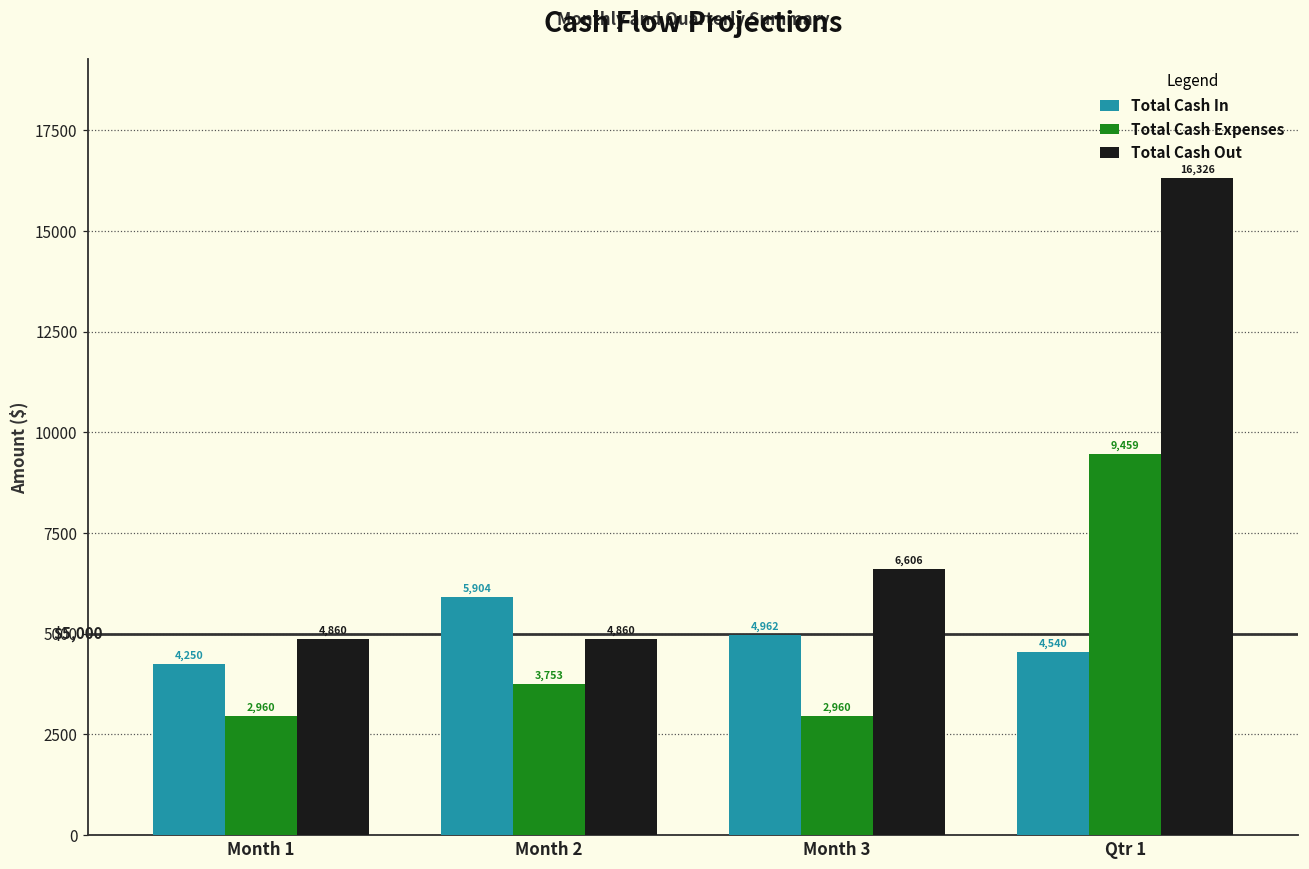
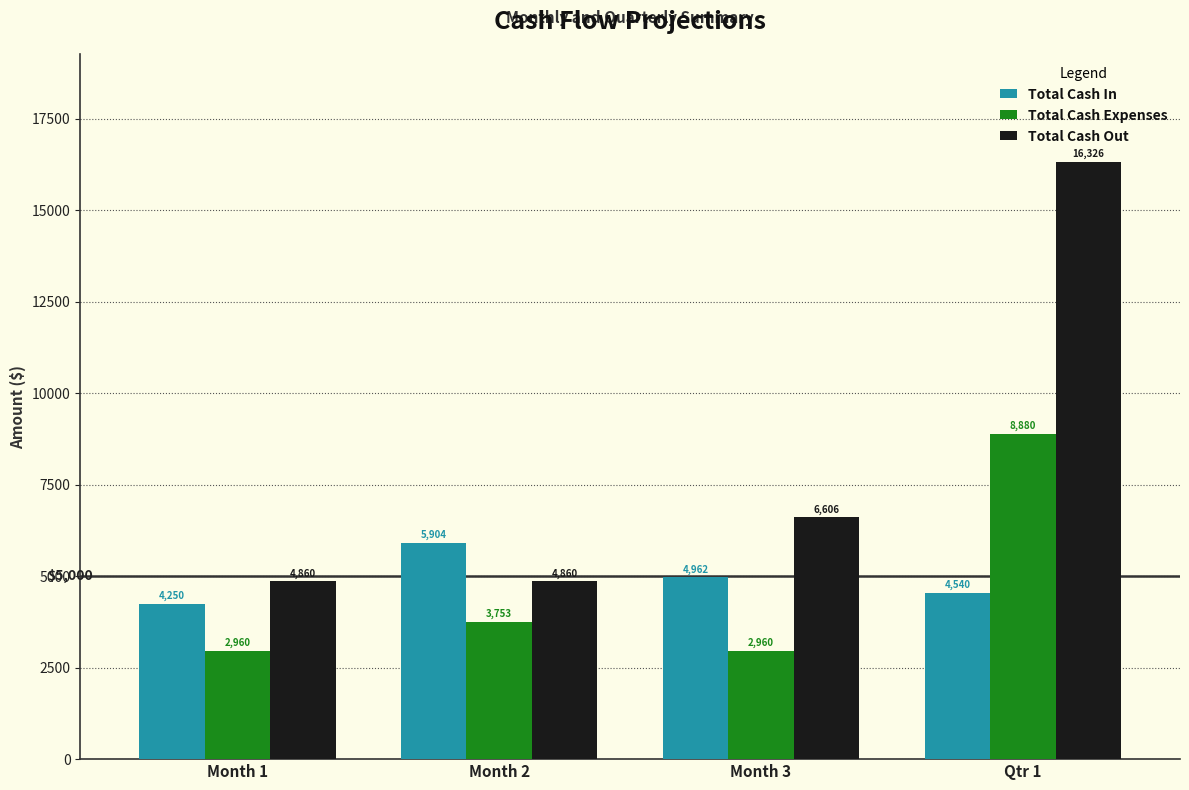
  {
    "Total Cash In": {
      "Month 1": "4,250",
      "Month 2": "5,904",
      "Month 3": "4,962",
      "Qtr 1": "4,540"
    },
    "Total Cash Expenses": {
      "Month 1": "2,960",
      "Month 2": "3,753",
      "Month 3": "2,960",
-     "Qtr 1": "9,459"
+     "Qtr 1": "8,880"
    },
    "Total Cash Out": {
      "Month 1": "4,860",
      "Month 2": "4,860",
      "Month 3": "6,606",
      "Qtr 1": "16,326"
    }
  }
